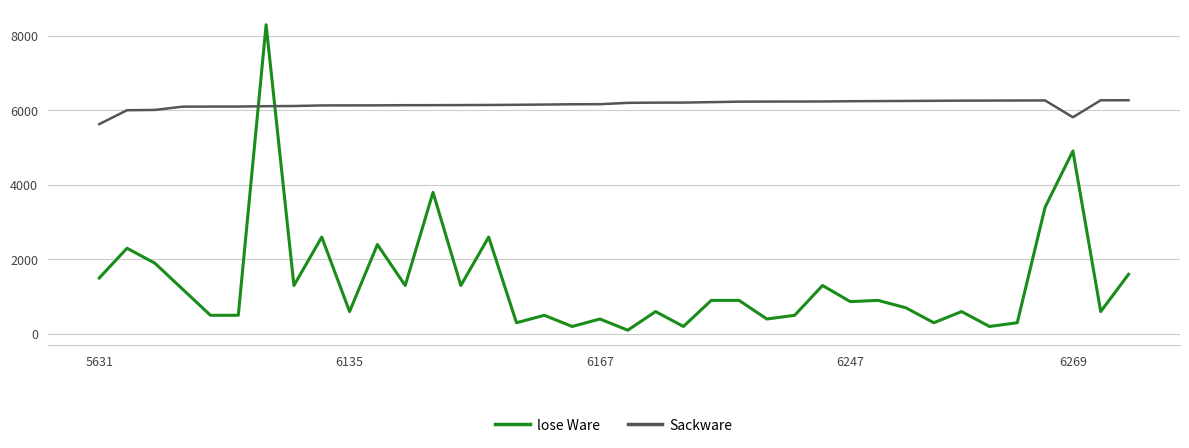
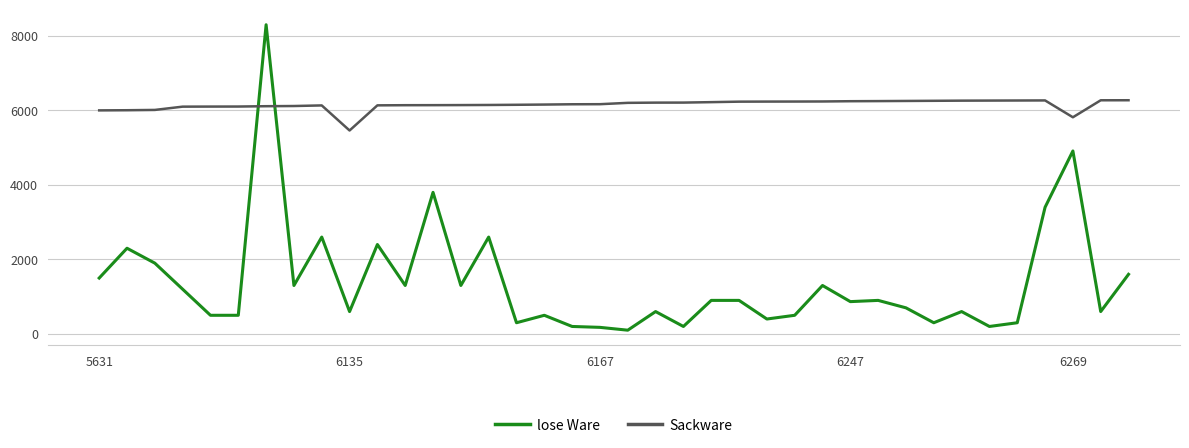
  {
    "lose Ware": {
      "5631": 1500,
      "6135": 600,
-     "6167": 400,
+     "6167": 200,
      "6247": 900,
      "6269": 4900
    },
    "Sackware": {
-     "5631": 5600,
-     "6135": 6100,
+     "5631": 6000,
+     "6135": 5500,
      "6167": 6200,
      "6247": 6200,
      "6269": 5800
    }
  }
